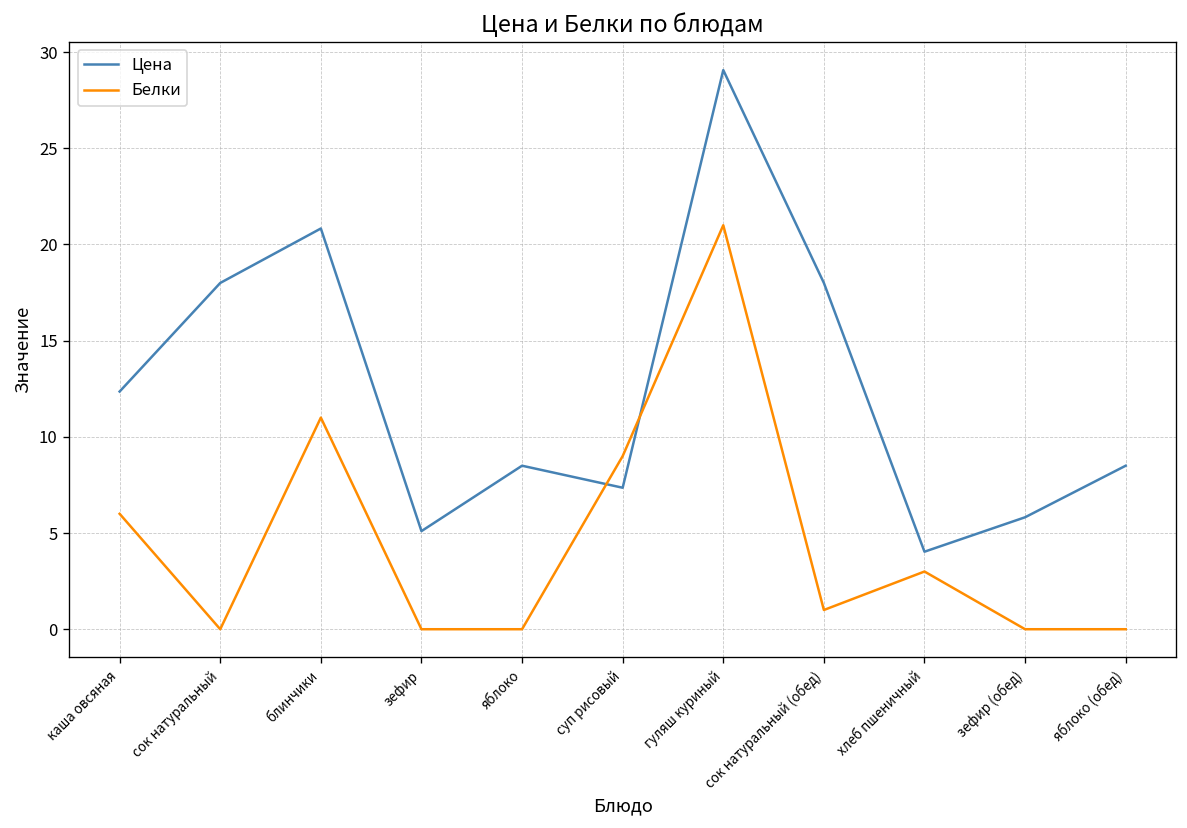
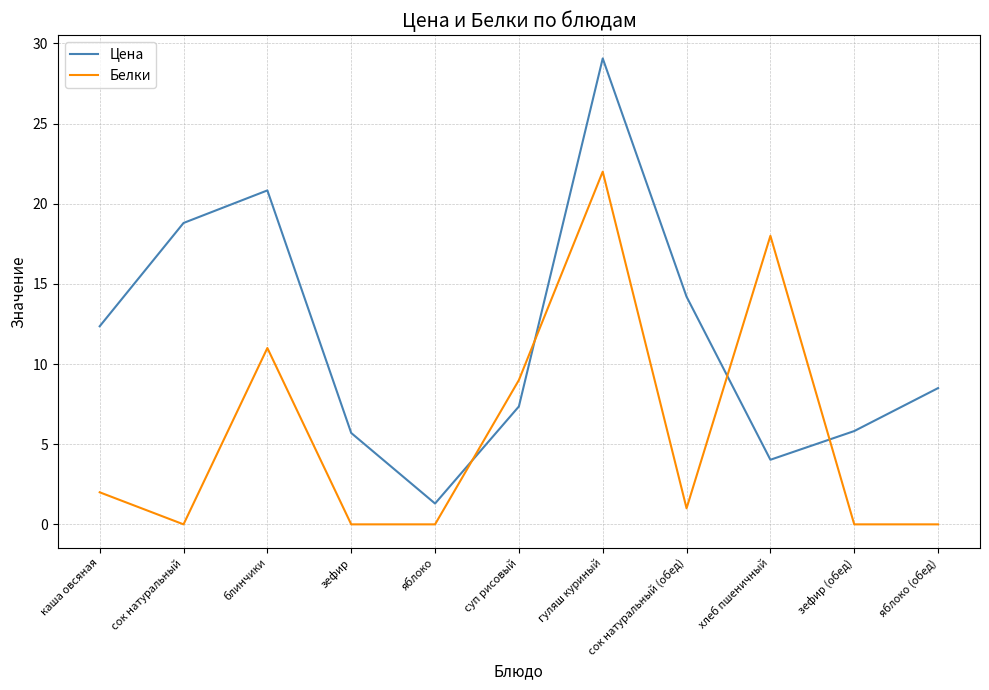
  {
    "Цена": {
      "каша овсяная": 12.4,
-     "сок натуральный": 18.0,
+     "сок натуральный": 18.8,
      "блинчики": 20.8,
-     "зефир": 5.1,
-     "яблоко": 8.5,
+     "зефир": 5.7,
+     "яблоко": 1.3,
      "суп рисовый": 7.4,
      "гуляш куриный": 29.1,
-     "сок натуральный (обед)": 18.0,
+     "сок натуральный (обед)": 14.2,
      "хлеб пшеничный": 4.0,
      "зефир (обед)": 5.8,
      "яблоко (обед)": 8.5
    },
    "Белки": {
-     "каша овсяная": 6,
+     "каша овсяная": 2,
      "сок натуральный": 0,
      "блинчики": 11,
      "зефир": 0,
      "яблоко": 0,
      "суп рисовый": 9,
-     "гуляш куриный": 21,
+     "гуляш куриный": 22,
      "сок натуральный (обед)": 1,
-     "хлеб пшеничный": 3,
+     "хлеб пшеничный": 18,
      "зефир (обед)": 0,
      "яблоко (обед)": 0
    }
  }
